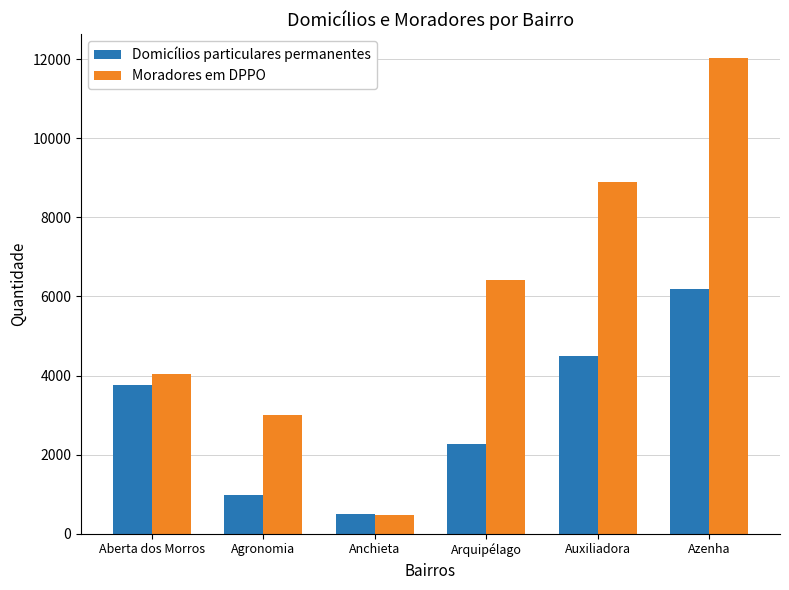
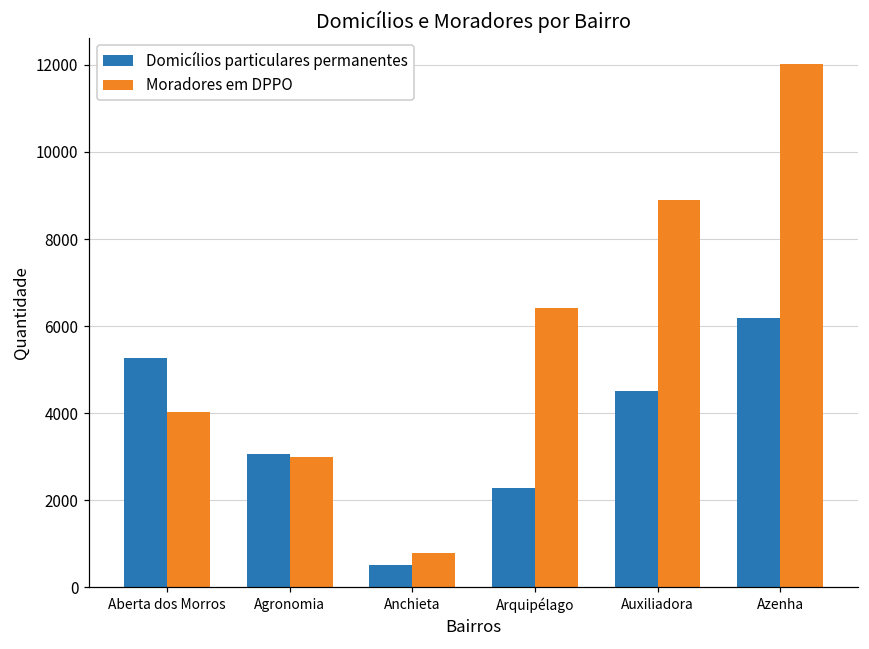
  {
    "Domicílios particulares permanentes": {
-     "Aberta dos Morros": 3800,
-     "Agronomia": 1000,
+     "Aberta dos Morros": 5300,
+     "Agronomia": 3100,
      "Anchieta": 500,
      "Arquipélago": 2300,
      "Auxiliadora": 4500,
      "Azenha": 6200
    },
    "Moradores em DPPO": {
      "Aberta dos Morros": 4000,
      "Agronomia": 3000,
-     "Anchieta": 500,
+     "Anchieta": 800,
      "Arquipélago": 6400,
      "Auxiliadora": 8900,
      "Azenha": 12000
    }
  }
